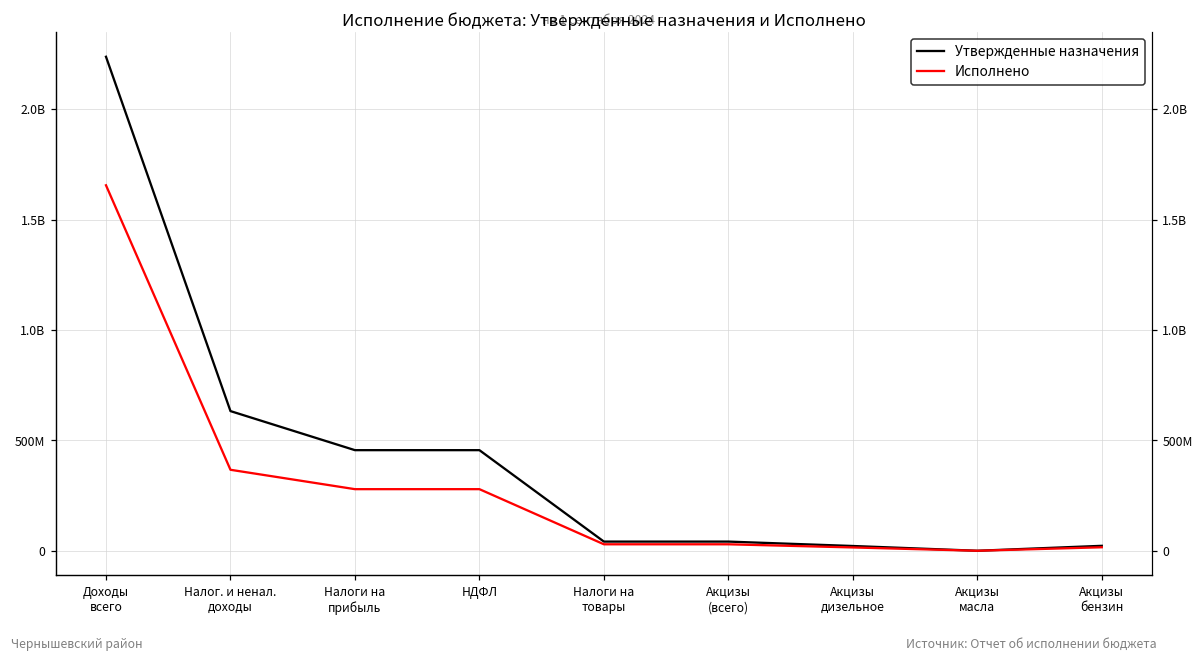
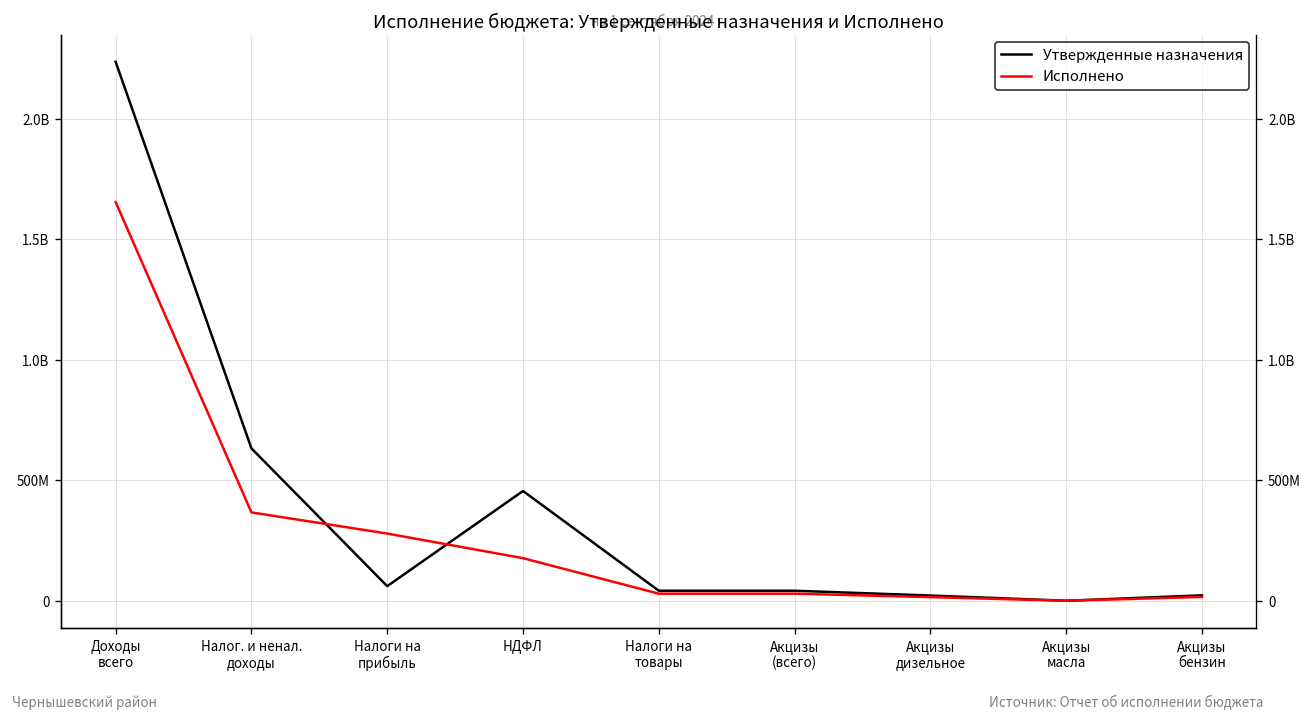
  {
    "Утвержденные назначения": {
      "Доходы всего": 2240000000,
      "Налог. и ненал. доходы": 630000000,
-     "Налоги на прибыль": 460000000,
+     "Налоги на прибыль": 60000000,
      "НДФЛ": 460000000
    },
    "Исполнено": {
      "Доходы всего": 1660000000,
      "Налог. и ненал. доходы": 370000000,
      "Налоги на прибыль": 280000000,
-     "НДФЛ": 280000000
+     "НДФЛ": 180000000
    }
  }
